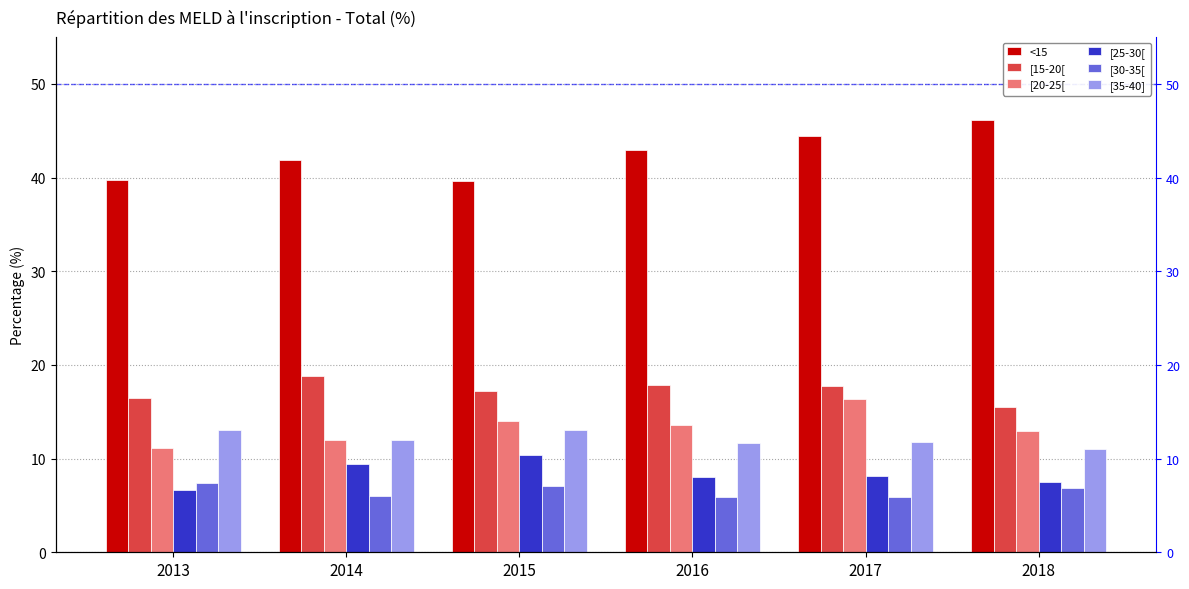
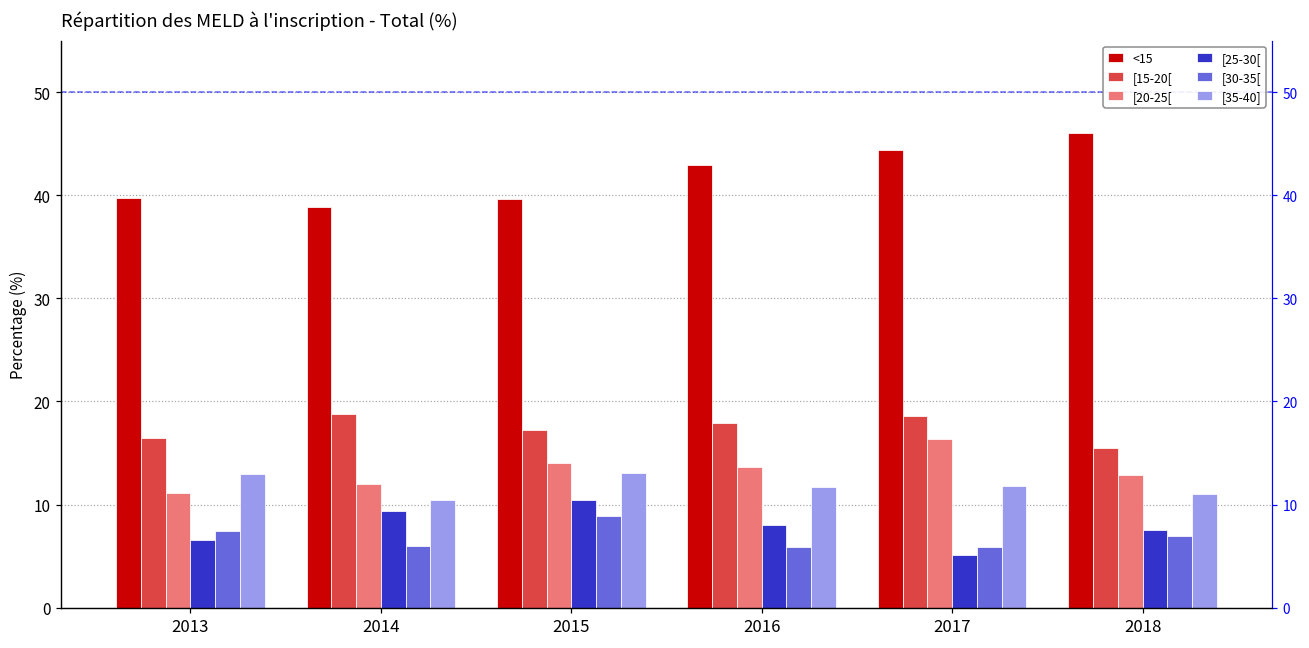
  {
    "<15": {
      "2013": 40,
-     "2014": 42,
+     "2014": 39,
      "2015": 40,
      "2016": 43,
      "2017": 44,
      "2018": 46
    },
    "[15-20[": {
      "2013": 17,
      "2014": 19,
      "2015": 17,
      "2016": 18,
-     "2017": 18,
+     "2017": 19,
      "2018": 16
    },
    "[20-25[": {
      "2013": 11,
      "2014": 12,
      "2015": 14,
      "2016": 14,
      "2017": 16,
      "2018": 13
    },
    "[25-30[": {
      "2013": 7,
      "2014": 9,
      "2015": 10,
      "2016": 8,
-     "2017": 8,
+     "2017": 5,
      "2018": 8
    },
    "[30-35[": {
      "2013": 7,
      "2014": 6,
-     "2015": 7,
+     "2015": 9,
      "2016": 6,
      "2017": 6,
      "2018": 7
    },
    "[35-40]": {
      "2013": 13,
-     "2014": 12,
+     "2014": 10,
      "2015": 13,
      "2016": 12,
      "2017": 12,
      "2018": 11
    }
  }
